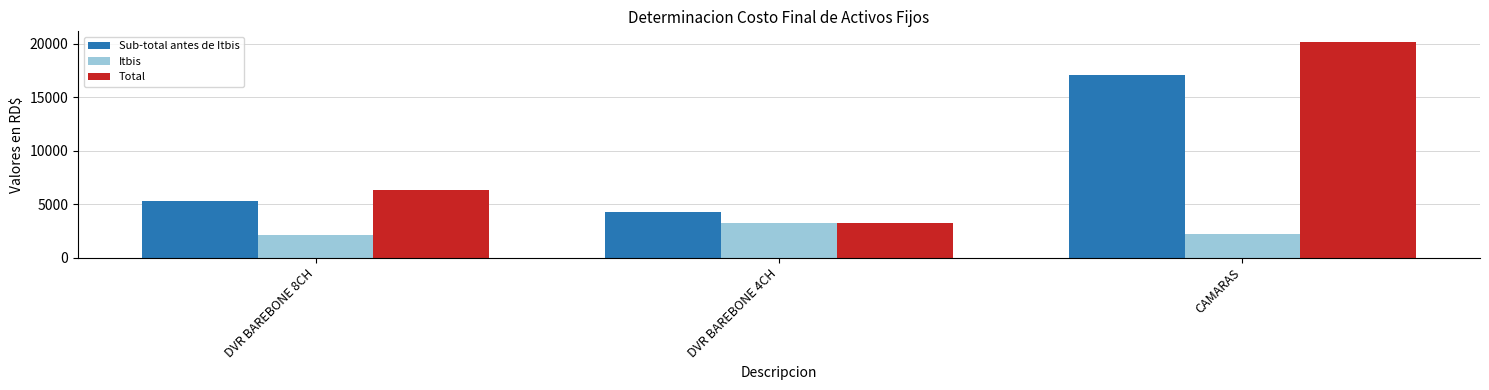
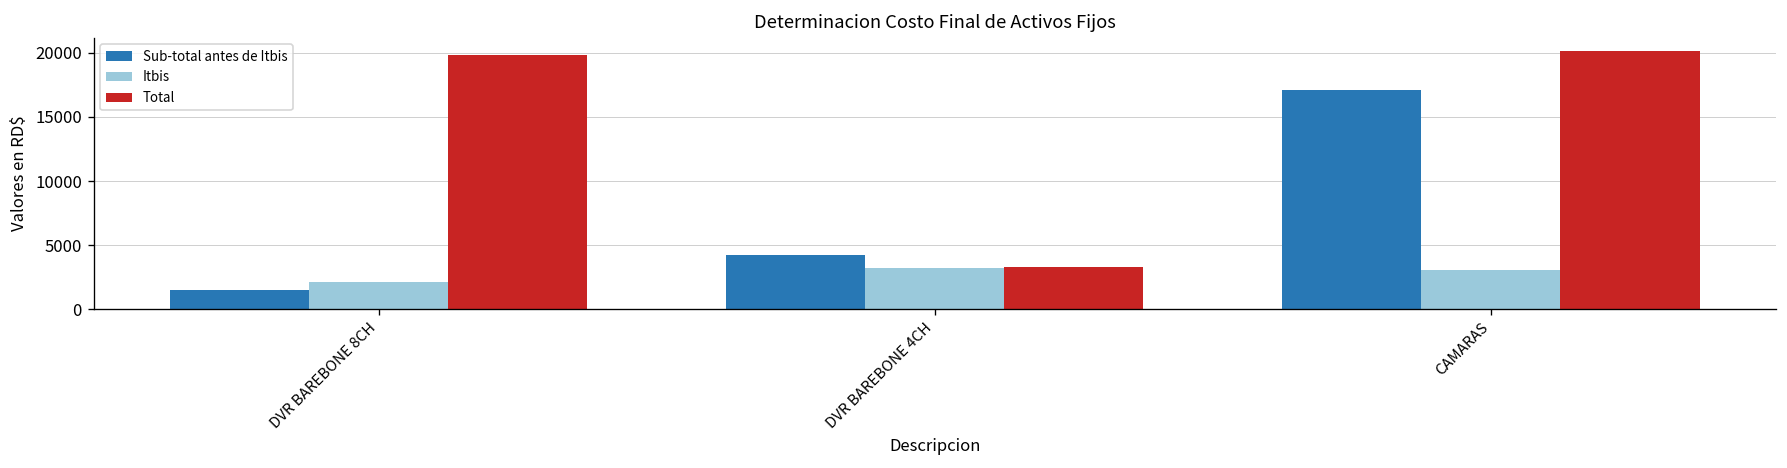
  {
    "Sub-total antes de Itbis": {
-     "DVR BAREBONE 8CH": 5400,
+     "DVR BAREBONE 8CH": 1500,
      "DVR BAREBONE 4CH": 4300,
      "CAMARAS": 17100
    },
    "Itbis": {
      "DVR BAREBONE 8CH": 2200,
      "DVR BAREBONE 4CH": 3200,
-     "CAMARAS": 2300
+     "CAMARAS": 3100
    },
    "Total": {
-     "DVR BAREBONE 8CH": 6300,
+     "DVR BAREBONE 8CH": 19800,
      "DVR BAREBONE 4CH": 3300,
      "CAMARAS": 20200
    }
  }
